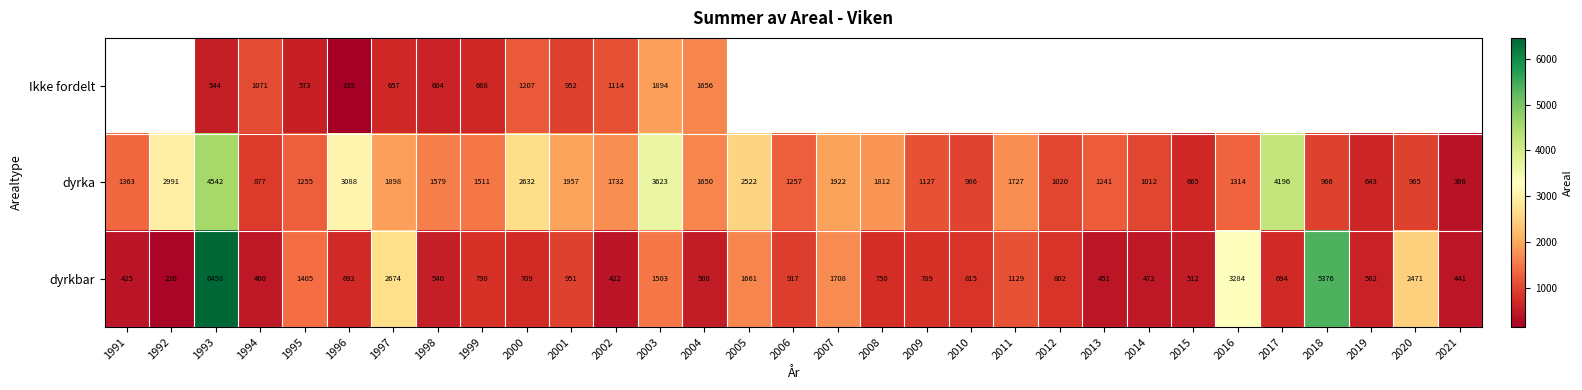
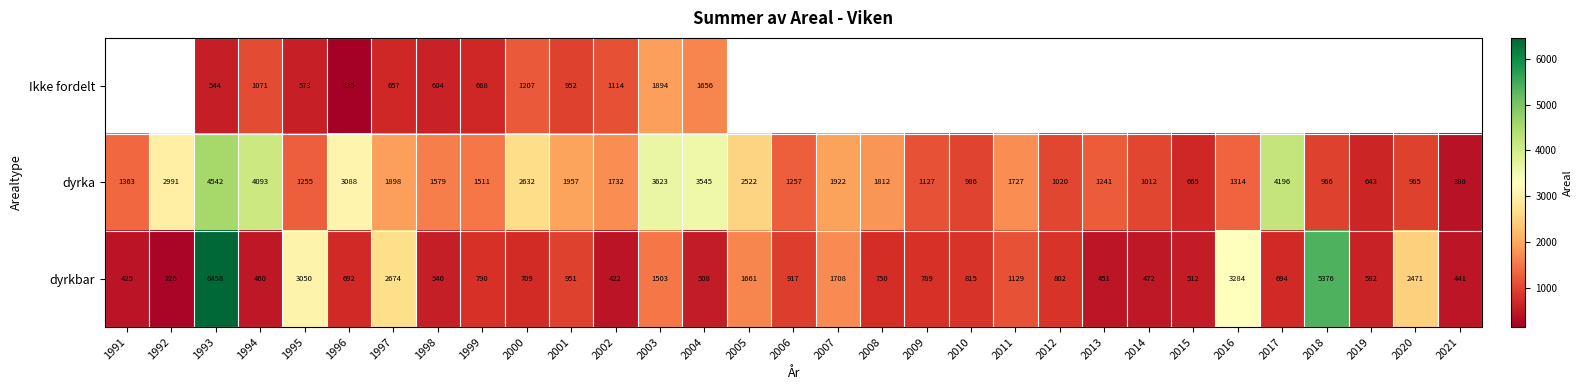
  {
    "Ikke fordelt": {
      "1993": 544,
      "1994": 1071,
      "1995": 573,
      "1996": 135,
      "1997": 657,
      "1998": 604,
      "1999": 668,
      "2000": 1207,
      "2001": 952,
      "2002": 1114,
      "2003": 1894,
      "2004": 1656
    },
    "dyrka": {
      "1991": 1363,
      "1992": 2991,
      "1993": 4542,
-     "1994": 877,
+     "1994": 4093,
      "1995": 1255,
      "1996": 3088,
      "1997": 1898,
      "1998": 1579,
      "1999": 1511,
      "2000": 2632,
      "2001": 1957,
      "2002": 1732,
      "2003": 3623,
-     "2004": 1650,
+     "2004": 3545,
      "2005": 2522,
      "2006": 1257,
      "2007": 1922,
      "2008": 1812,
      "2009": 1127,
      "2010": 986,
      "2011": 1727,
      "2012": 1020,
      "2013": 1241,
      "2014": 1012,
      "2015": 665,
      "2016": 1314,
      "2017": 4196,
      "2018": 966,
      "2019": 643,
      "2020": 965,
      "2021": 386
    },
    "dyrkbar": {
      "1991": 425,
      "1992": 226,
      "1993": 6458,
      "1994": 460,
-     "1995": 1405,
+     "1995": 3050,
      "1996": 692,
      "1997": 2674,
      "1998": 540,
      "1999": 790,
      "2000": 709,
      "2001": 951,
      "2002": 422,
      "2003": 1503,
      "2004": 508,
      "2005": 1661,
      "2006": 917,
      "2007": 1708,
      "2008": 750,
      "2009": 789,
      "2010": 815,
      "2011": 1129,
      "2012": 802,
      "2013": 451,
      "2014": 472,
      "2015": 512,
      "2016": 3284,
      "2017": 694,
      "2018": 5376,
      "2019": 582,
      "2020": 2471,
      "2021": 441
    }
  }
